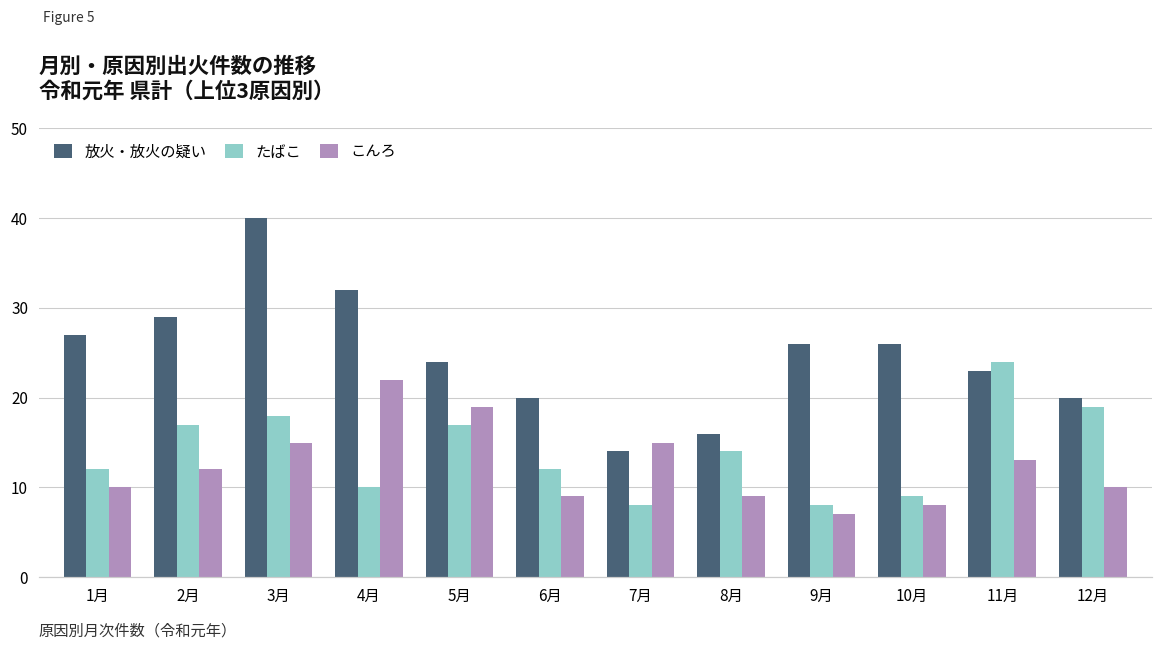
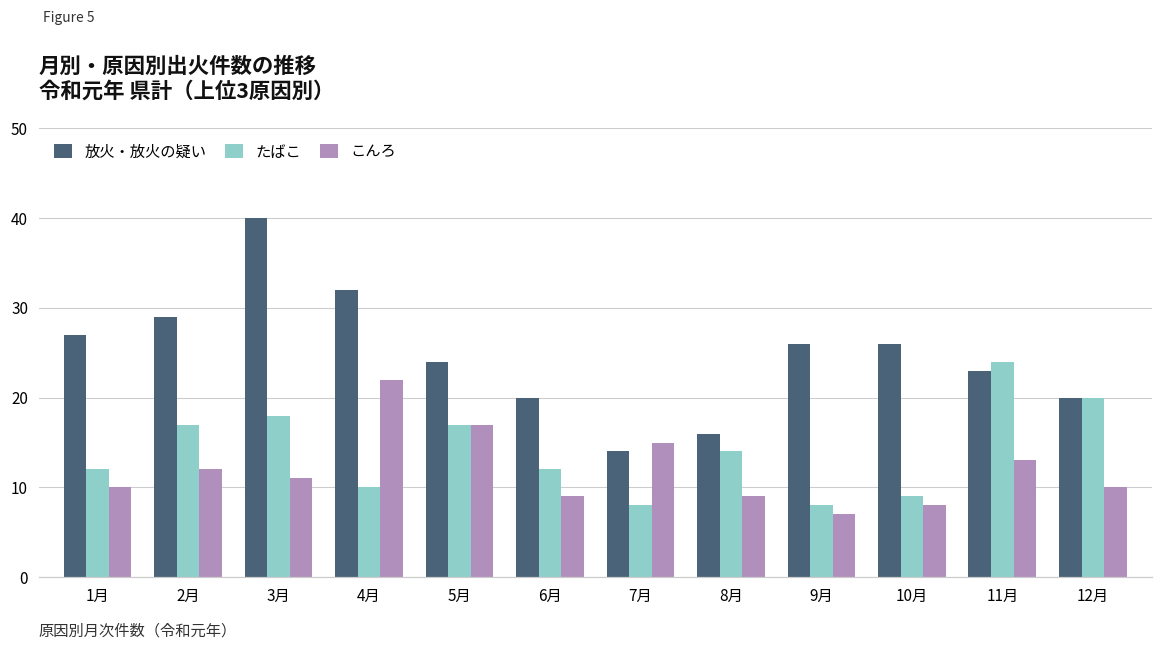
  {
    "放火・放火の疑い": {
      "1月": 27,
      "2月": 29,
      "3月": 40,
      "4月": 32,
      "5月": 24,
      "6月": 20,
      "7月": 14,
      "8月": 16,
      "9月": 26,
      "10月": 26,
      "11月": 23,
      "12月": 20
    },
    "たばこ": {
      "1月": 12,
      "2月": 17,
      "3月": 18,
      "4月": 10,
      "5月": 17,
      "6月": 12,
      "7月": 8,
      "8月": 14,
      "9月": 8,
      "10月": 9,
      "11月": 24,
-     "12月": 19
+     "12月": 20
    },
    "こんろ": {
      "1月": 10,
      "2月": 12,
-     "3月": 15,
+     "3月": 11,
      "4月": 22,
-     "5月": 19,
+     "5月": 17,
      "6月": 9,
      "7月": 15,
      "8月": 9,
      "9月": 7,
      "10月": 8,
      "11月": 13,
      "12月": 10
    }
  }
